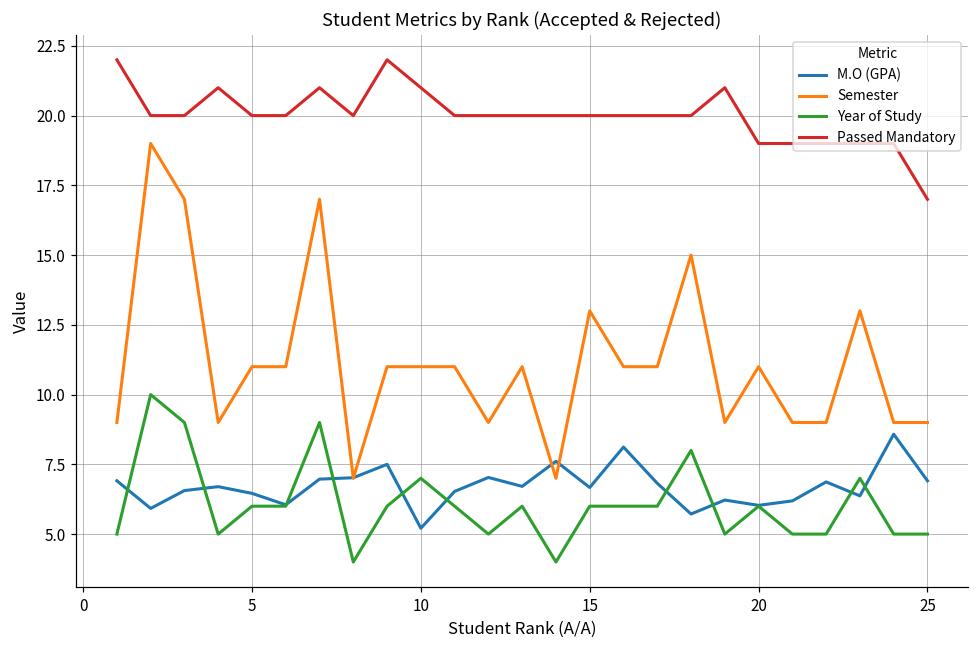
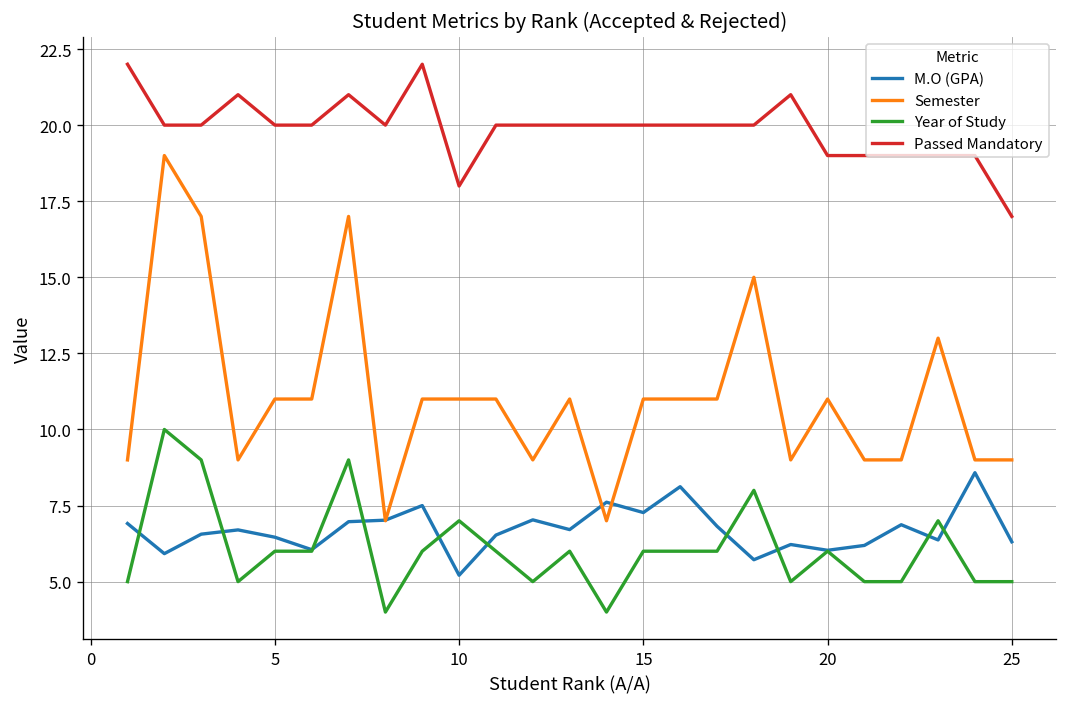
  {
    "M.O (GPA)": {
      "5": 6.5,
      "10": 5.2,
-     "15": 6.7,
-     "25": 6.9
+     "15": 7.3,
+     "25": 6.3
    },
    "Semester": {
      "5": 11,
      "10": 11,
-     "15": 13,
+     "15": 11,
      "20": 11,
      "25": 9
    },
    "Year of Study": {
      "5": 6.0,
      "10": 7.0,
      "15": 6.0,
      "25": 5.0
    },
    "Passed Mandatory": {
      "5": 20,
-     "10": 21,
+     "10": 18,
      "15": 20,
      "20": 19,
      "25": 17
    }
  }
